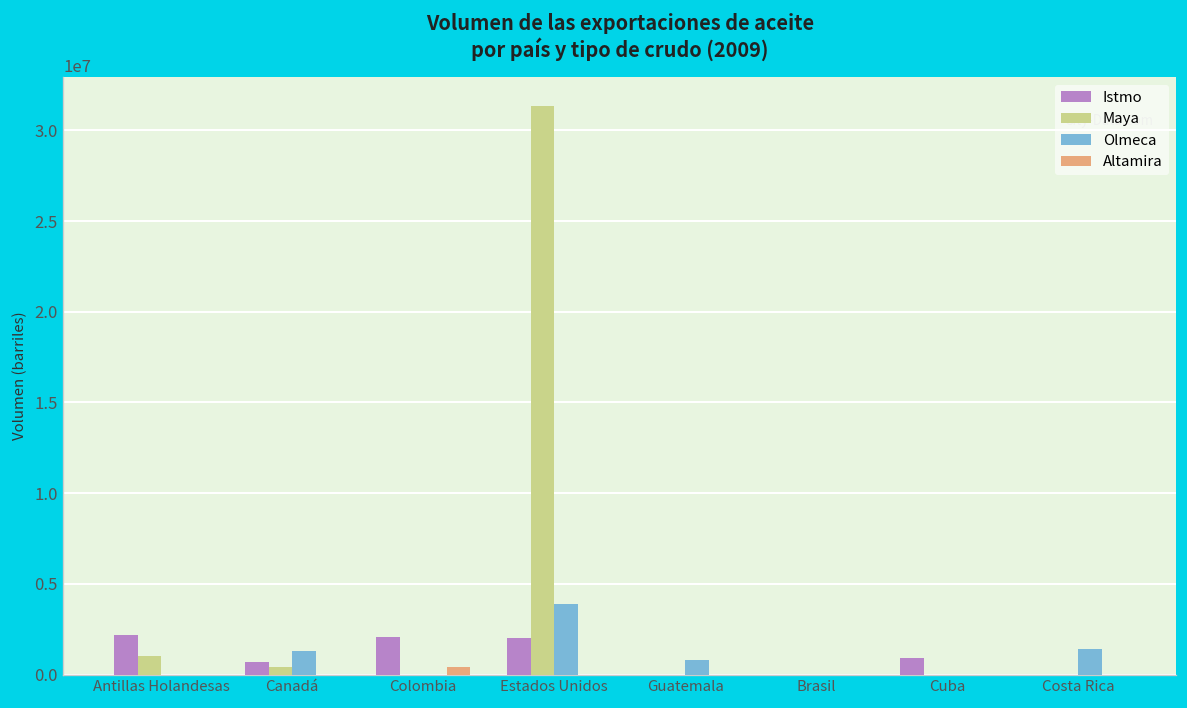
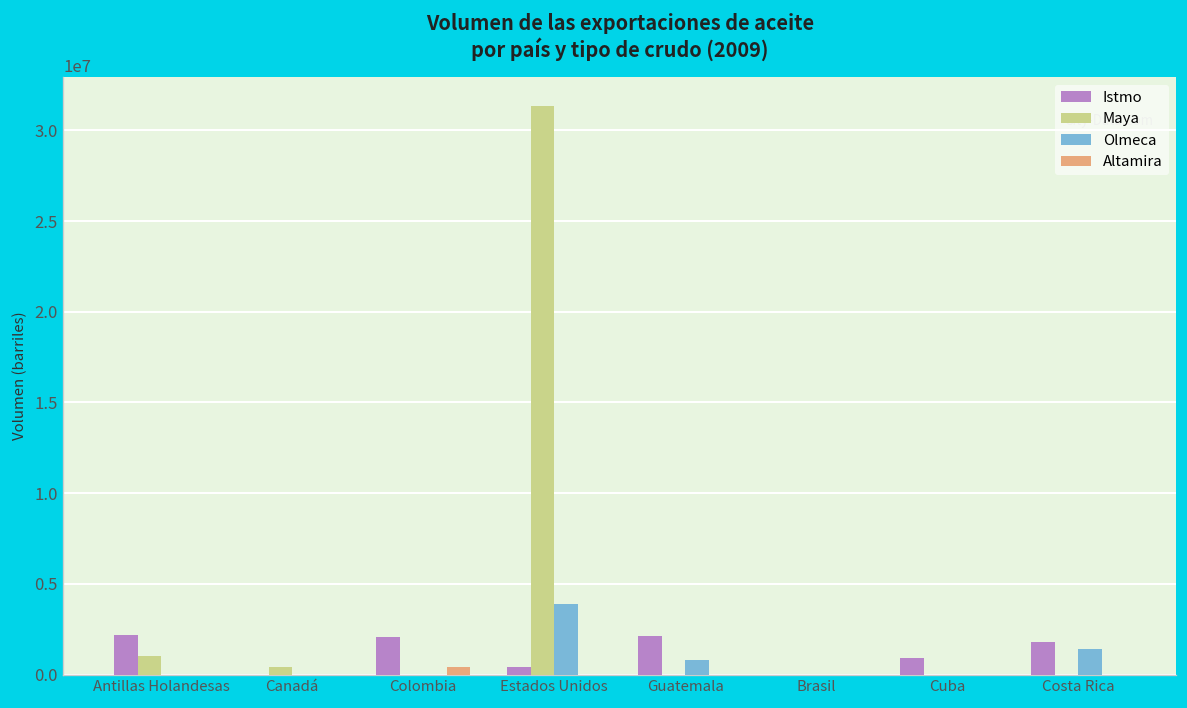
  {
    "Istmo": {
      "Antillas Holandesas": 2200000,
-     "Canadá": 700000,
+     "Canadá": 0,
      "Colombia": 2100000,
-     "Estados Unidos": 2000000,
-     "Guatemala": 0,
+     "Estados Unidos": 400000,
+     "Guatemala": 2100000,
      "Brasil": 0,
      "Cuba": 900000,
-     "Costa Rica": 0
+     "Costa Rica": 1800000
    },
    "Olmeca": {
      "Antillas Holandesas": 0,
-     "Canadá": 1300000,
+     "Canadá": 0,
      "Colombia": 0,
      "Estados Unidos": 3900000,
      "Guatemala": 800000,
      "Brasil": 0,
      "Cuba": 0,
      "Costa Rica": 1400000
    }
  }
